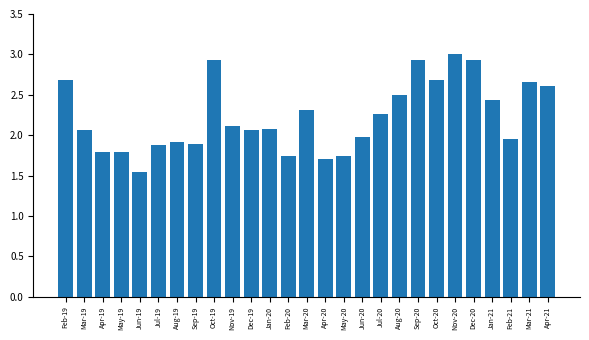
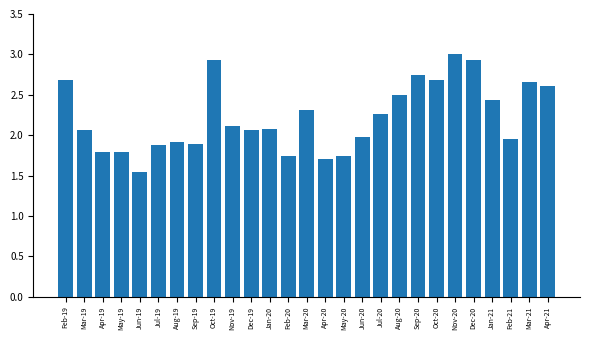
  {
    "Feb-19": 2.7,
    "Mar-19": 2.1,
    "Apr-19": 1.8,
    "May-19": 1.8,
    "Jun-19": 1.5,
    "Jul-19": 1.9,
    "Aug-19": 1.9,
    "Sep-19": 1.9,
    "Oct-19": 2.9,
    "Nov-19": 2.1,
    "Dec-19": 2.1,
    "Jan-20": 2.1,
    "Feb-20": 1.7,
    "Mar-20": 2.3,
    "Apr-20": 1.7,
    "May-20": 1.7,
    "Jun-20": 2.0,
    "Jul-20": 2.3,
    "Aug-20": 2.5,
-   "Sep-20": 2.9,
+   "Sep-20": 2.7,
    "Oct-20": 2.7,
    "Nov-20": 3.0,
    "Dec-20": 2.9,
    "Jan-21": 2.4,
    "Feb-21": 2.0,
    "Mar-21": 2.7,
    "Apr-21": 2.6
  }
